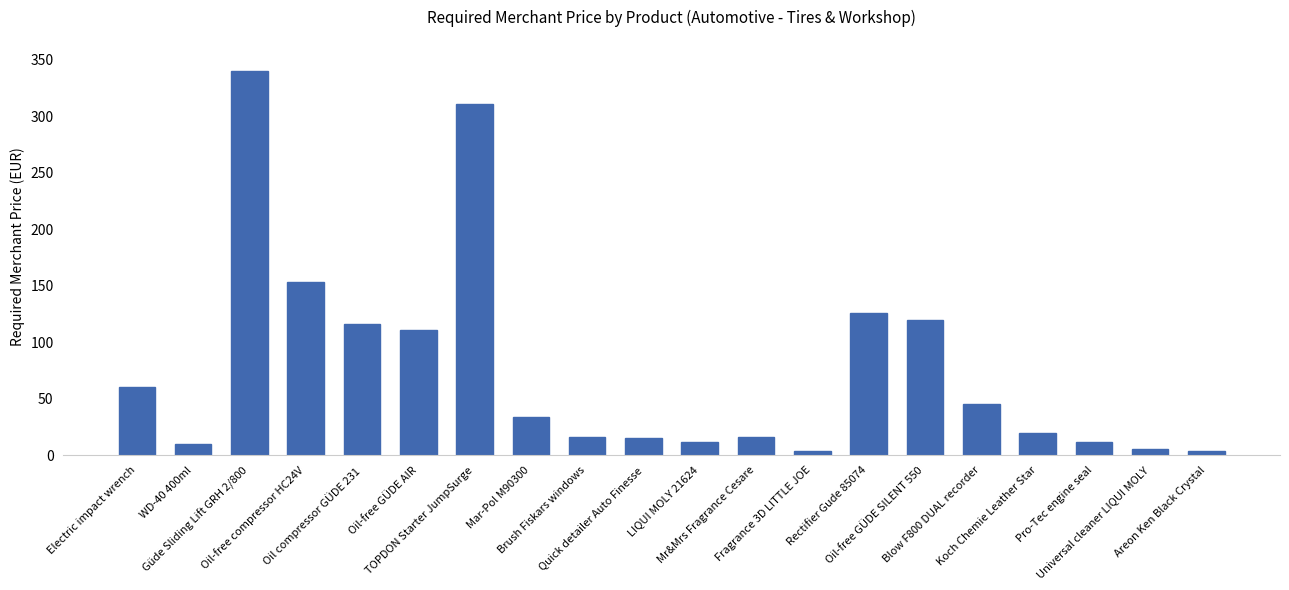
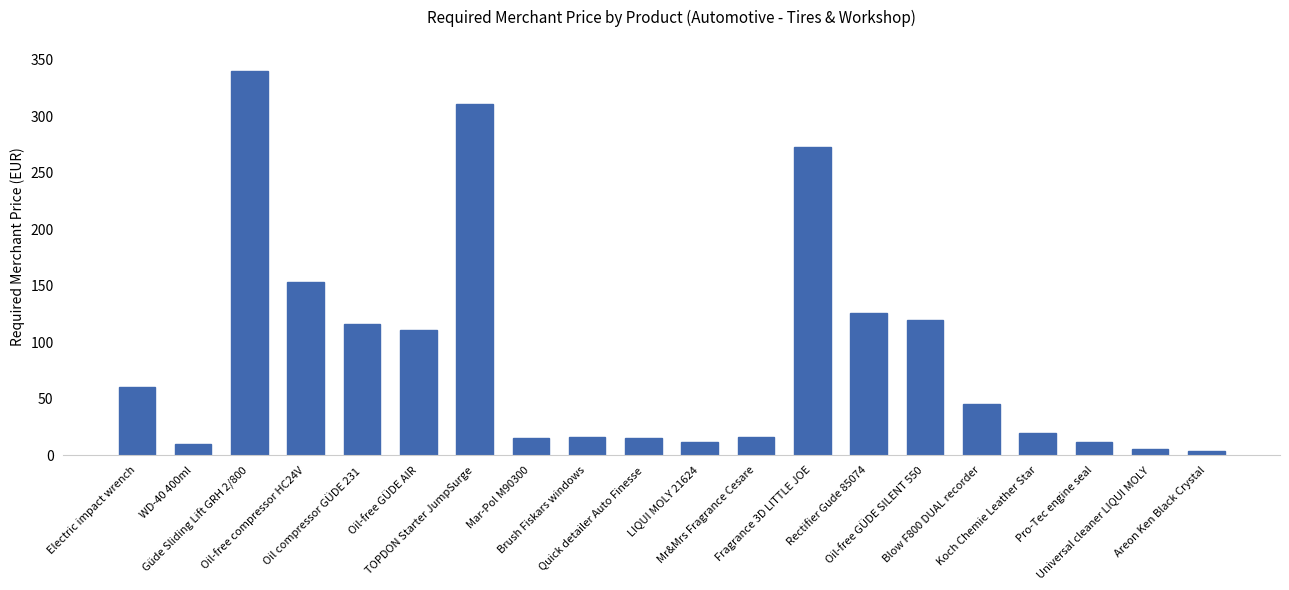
  {
    "Electric impact wrench": 60,
    "WD-40 400ml": 10,
    "Güde Sliding Lift GRH 2/800": 340,
    "Oil-free compressor HC24V": 153,
    "Oil compressor GÜDE 231": 116,
    "Oil-free GÜDE AIR": 111,
    "TOPDON Starter JumpSurge": 311,
-   "Mar-Pol M90300": 33,
+   "Mar-Pol M90300": 15,
    "Brush Fiskars windows": 16,
    "Quick detailer Auto Finesse": 15,
    "LIQUI MOLY 21624": 12,
    "Mr&Mrs Fragrance Cesare": 16,
-   "Fragrance 3D LITTLE JOE": 4,
+   "Fragrance 3D LITTLE JOE": 272,
    "Rectifier Gude 85074": 126,
    "Oil-free GÜDE SILENT 550": 120,
    "Blow F800 DUAL recorder": 45,
    "Koch Chemie Leather Star": 19,
    "Pro-Tec engine seal": 12,
    "Universal cleaner LIQUI MOLY": 6,
    "Areon Ken Black Crystal": 4
  }
